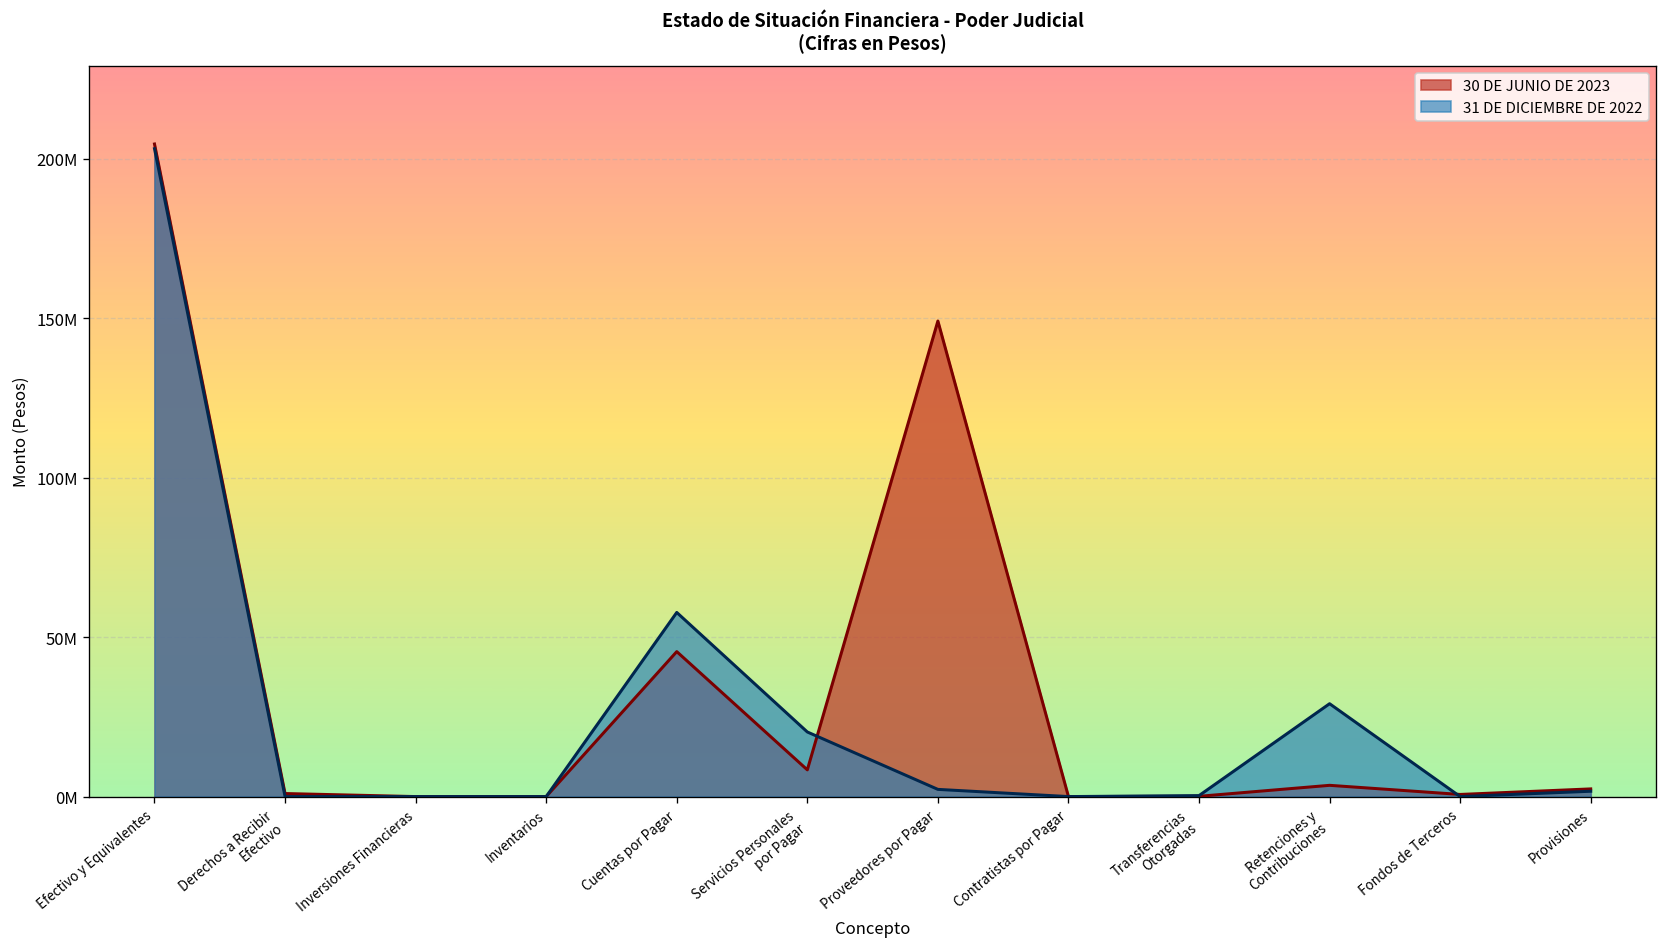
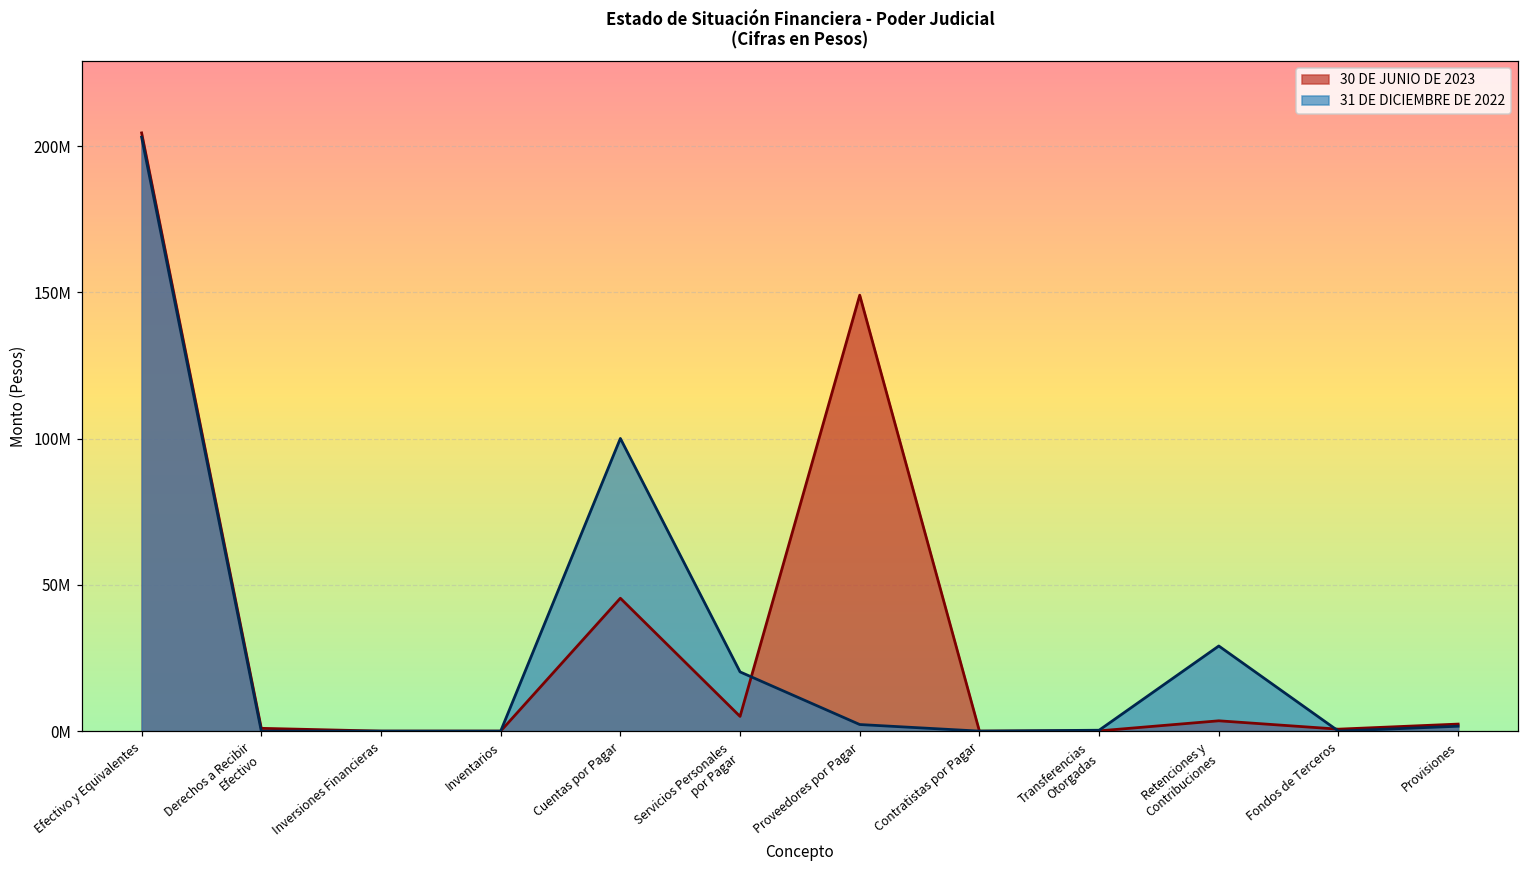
  {
    "30 DE JUNIO DE 2023": {
      "Efectivo y Equivalentes": 205000000,
      "Cuentas por Pagar": 45000000,
-     "Servicios Personales por Pagar": 8000000,
+     "Servicios Personales por Pagar": 5000000,
      "Proveedores por Pagar": 149000000,
      "Retenciones y Contribuciones": 4000000
    },
    "31 DE DICIEMBRE DE 2022": {
      "Efectivo y Equivalentes": 203000000,
-     "Cuentas por Pagar": 58000000,
+     "Cuentas por Pagar": 100000000,
      "Servicios Personales por Pagar": 20000000,
      "Proveedores por Pagar": 2000000,
      "Retenciones y Contribuciones": 29000000
    }
  }
